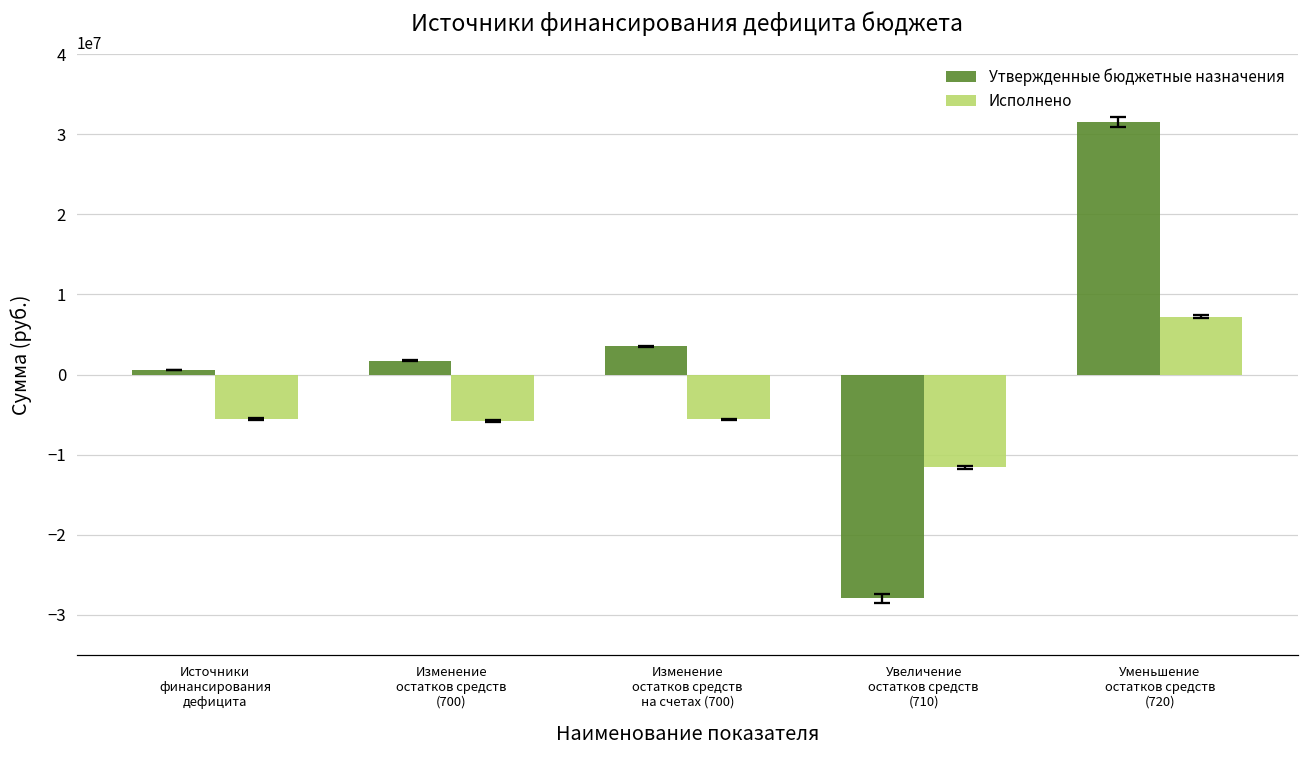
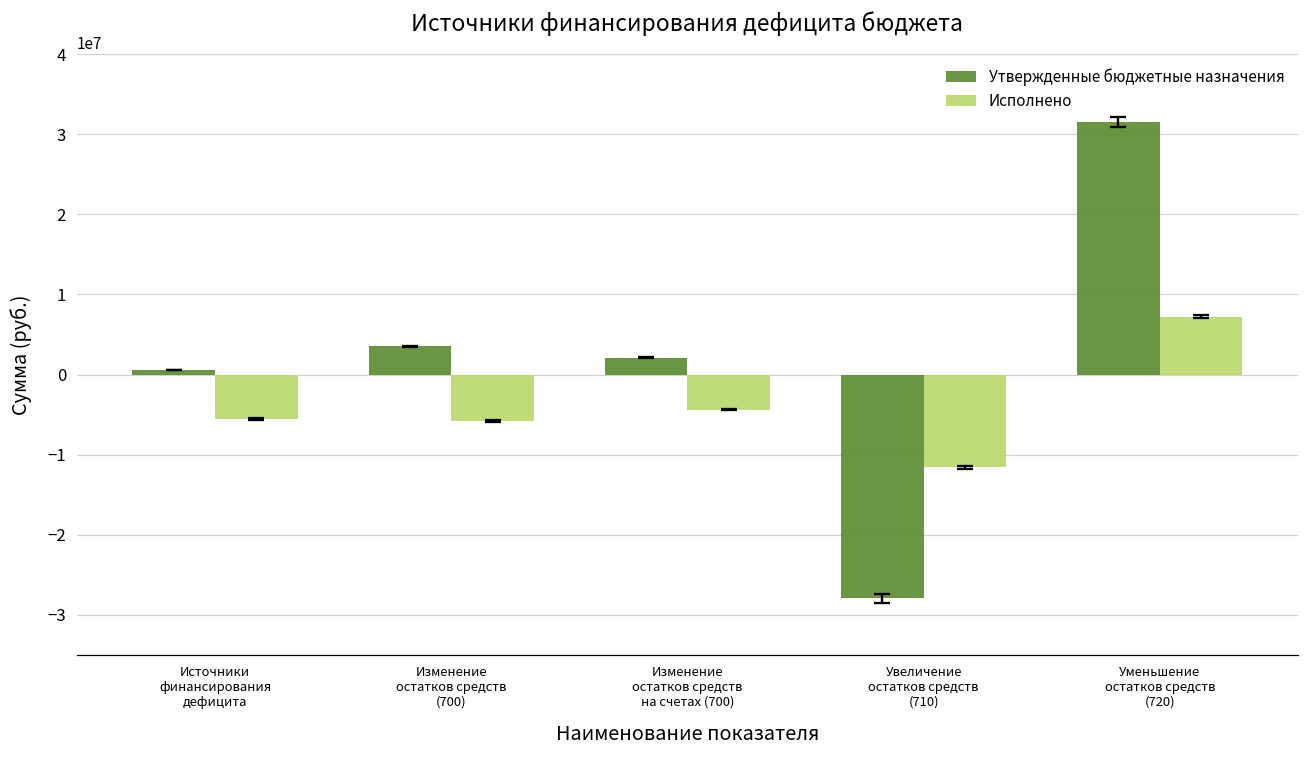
  {
    "Утвержденные бюджетные назначения": {
      "Источники финансирования дефицита": 1000000,
-     "Изменение остатков средств (700)": 2000000,
-     "Изменение остатков средств на счетах (700)": 4000000,
+     "Изменение остатков средств (700)": 4000000,
+     "Изменение остатков средств на счетах (700)": 2000000,
      "Увеличение остатков средств (710)": -28000000,
      "Уменьшение остатков средств (720)": 31000000
    },
    "Исполнено": {
      "Источники финансирования дефицита": -6000000,
      "Изменение остатков средств (700)": -6000000,
-     "Изменение остатков средств на счетах (700)": -6000000,
+     "Изменение остатков средств на счетах (700)": -4000000,
      "Увеличение остатков средств (710)": -12000000,
      "Уменьшение остатков средств (720)": 7000000
    }
  }
